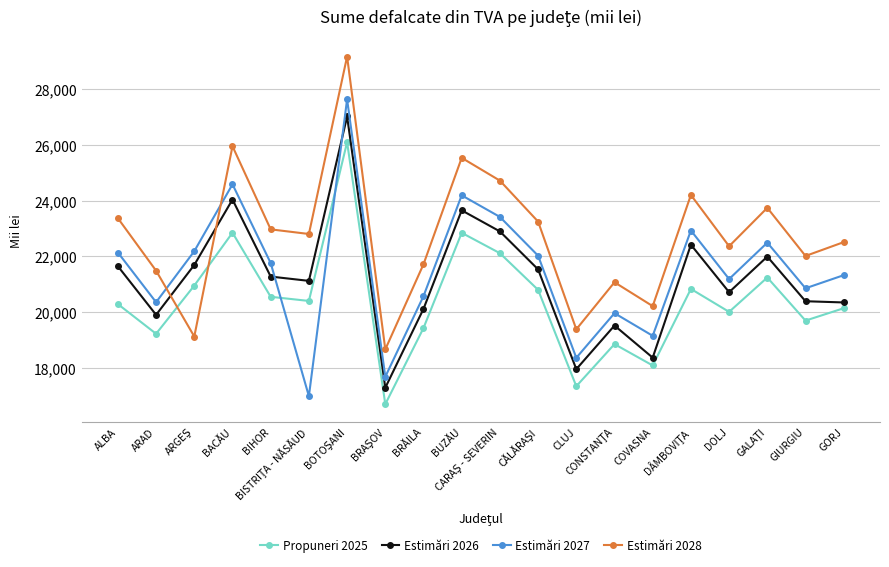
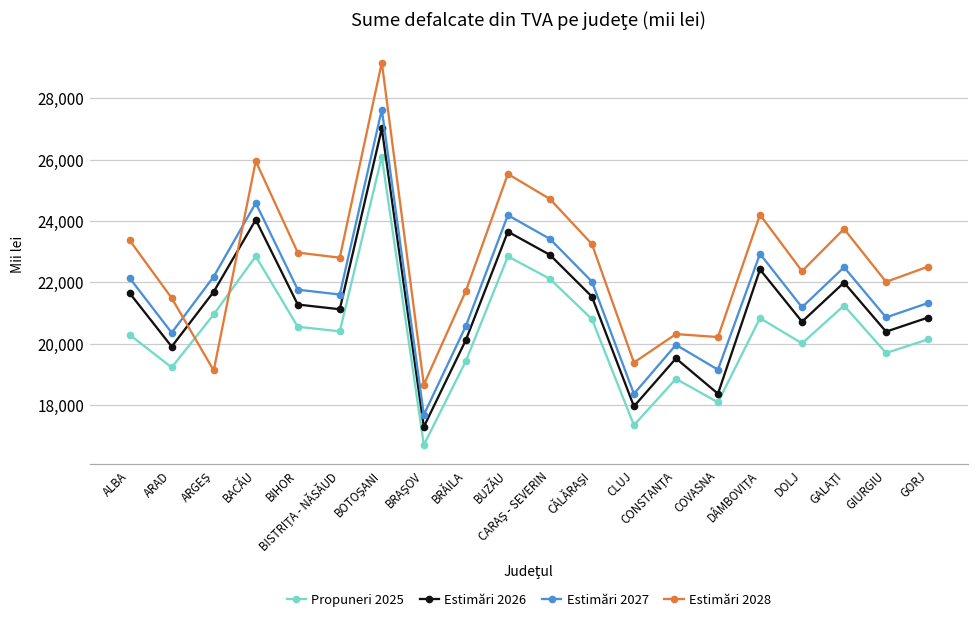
  {
    "Propuneri 2025": {
      "ALBA": "20,300",
      "ARAD": "19,200",
      "ARGEŞ": "21,000",
      "BACĂU": "22,900",
      "BIHOR": "20,600",
      "BISTRIŢA - NĂSĂUD": "20,400",
      "BOTOŞANI": "26,100",
      "BRAŞOV": "16,700",
      "BRĂILA": "19,400",
      "BUZĂU": "22,800",
      "CARAŞ - SEVERIN": "22,100",
      "CĂLĂRAŞI": "20,800",
      "CLUJ": "17,300",
      "CONSTANŢA": "18,900",
      "COVASNA": "18,100",
      "DÂMBOVIŢA": "20,800",
      "DOLJ": "20,000",
      "GALAŢI": "21,200",
      "GIURGIU": "19,700",
      "GORJ": "20,100"
    },
    "Estimări 2026": {
      "ALBA": "21,700",
      "ARAD": "19,900",
      "ARGEŞ": "21,700",
      "BACĂU": "24,000",
      "BIHOR": "21,300",
      "BISTRIŢA - NĂSĂUD": "21,100",
      "BOTOŞANI": "27,000",
      "BRAŞOV": "17,300",
      "BRĂILA": "20,100",
      "BUZĂU": "23,700",
      "CARAŞ - SEVERIN": "22,900",
      "CĂLĂRAŞI": "21,500",
      "CLUJ": "18,000",
      "CONSTANŢA": "19,500",
      "COVASNA": "18,400",
      "DÂMBOVIŢA": "22,400",
      "DOLJ": "20,700",
      "GALAŢI": "22,000",
      "GIURGIU": "20,400",
-     "GORJ": "20,400"
+     "GORJ": "20,900"
    },
    "Estimări 2027": {
      "ALBA": "22,100",
      "ARAD": "20,400",
      "ARGEŞ": "22,200",
      "BACĂU": "24,600",
      "BIHOR": "21,800",
-     "BISTRIŢA - NĂSĂUD": "17,000",
+     "BISTRIŢA - NĂSĂUD": "21,600",
      "BOTOŞANI": "27,600",
      "BRAŞOV": "17,700",
      "BRĂILA": "20,600",
      "BUZĂU": "24,200",
      "CARAŞ - SEVERIN": "23,400",
      "CĂLĂRAŞI": "22,000",
      "CLUJ": "18,400",
      "CONSTANŢA": "20,000",
      "COVASNA": "19,200",
      "DÂMBOVIŢA": "22,900",
      "DOLJ": "21,200",
      "GALAŢI": "22,500",
      "GIURGIU": "20,900",
      "GORJ": "21,300"
    },
    "Estimări 2028": {
      "ALBA": "23,400",
      "ARAD": "21,500",
      "ARGEŞ": "19,100",
      "BACĂU": "26,000",
      "BIHOR": "23,000",
      "BISTRIŢA - NĂSĂUD": "22,800",
      "BOTOŞANI": "29,200",
      "BRAŞOV": "18,700",
      "BRĂILA": "21,700",
      "BUZĂU": "25,500",
      "CARAŞ - SEVERIN": "24,700",
      "CĂLĂRAŞI": "23,300",
      "CLUJ": "19,400",
-     "CONSTANŢA": "21,100",
+     "CONSTANŢA": "20,300",
      "COVASNA": "20,200",
      "DÂMBOVIŢA": "24,200",
      "DOLJ": "22,400",
      "GALAŢI": "23,700",
      "GIURGIU": "22,000",
      "GORJ": "22,500"
    }
  }
